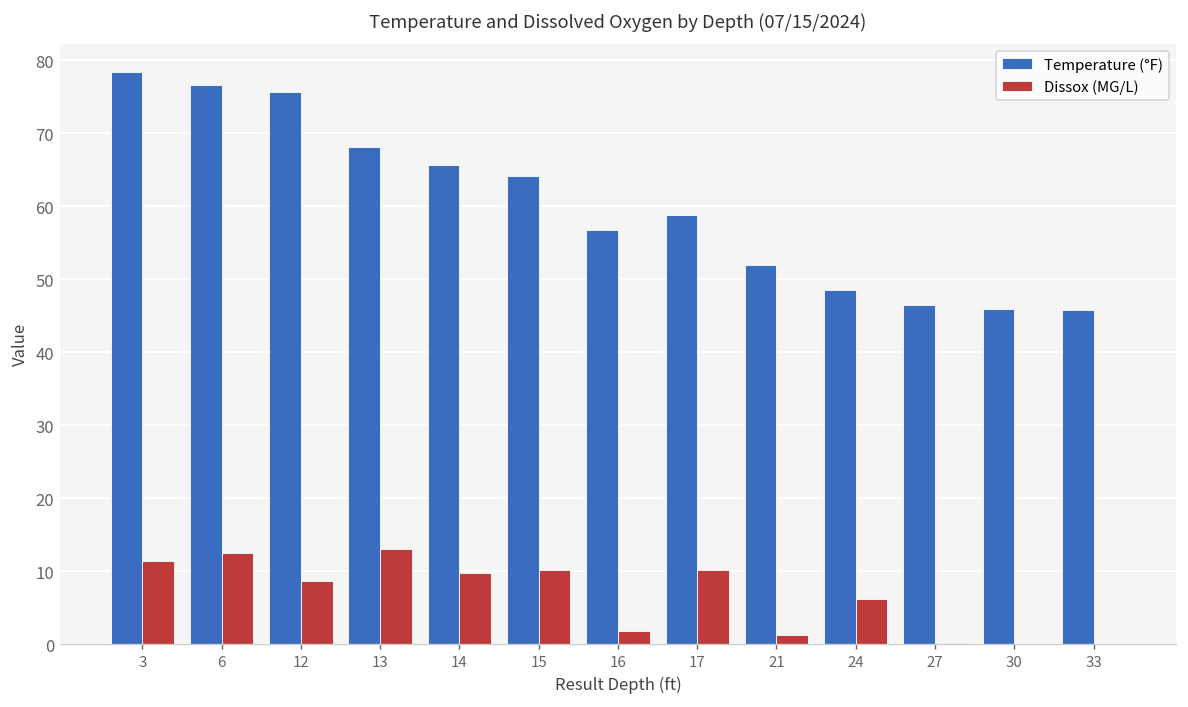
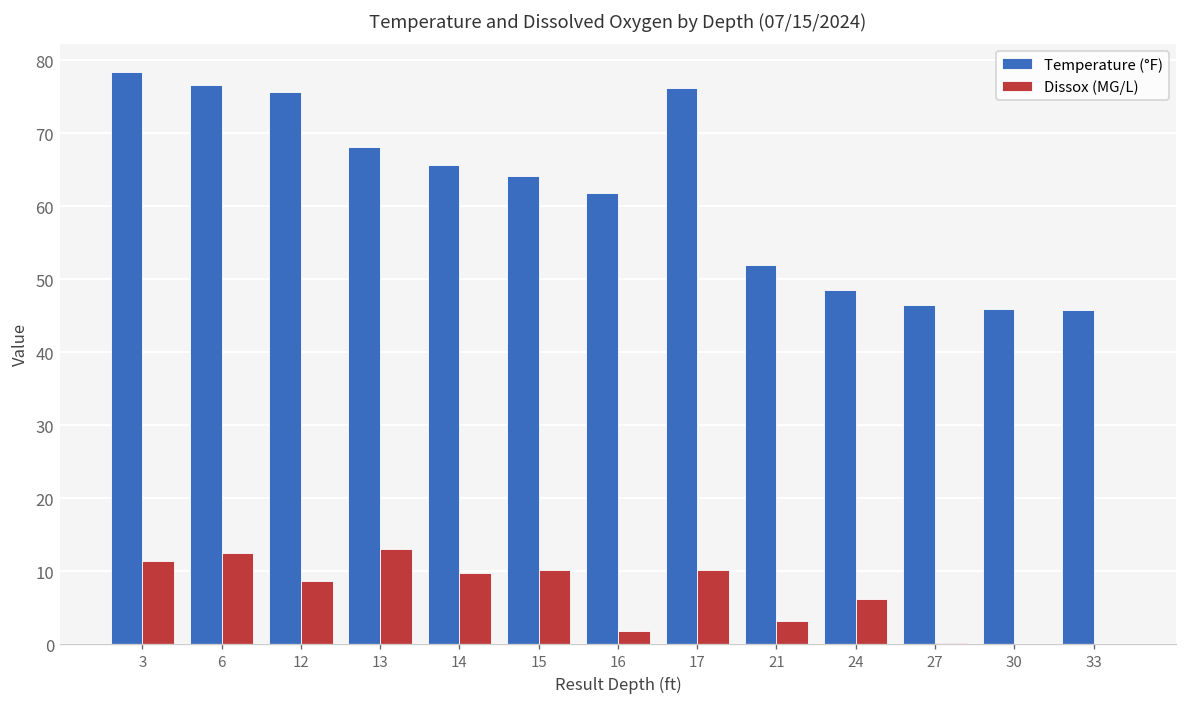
  {
    "Temperature (°F)": {
      "3": 78,
      "6": 77,
      "12": 76,
      "13": 68,
      "14": 66,
      "15": 64,
-     "16": 57,
-     "17": 59,
+     "16": 62,
+     "17": 76,
      "21": 52,
      "24": 49,
      "27": 47,
      "30": 46,
      "33": 46
    },
    "Dissox (MG/L)": {
      "3": 11,
      "6": 12,
      "12": 9,
      "13": 13,
      "14": 10,
      "15": 10,
      "16": 2,
      "17": 10,
-     "21": 1,
+     "21": 3,
      "24": 6
    }
  }
